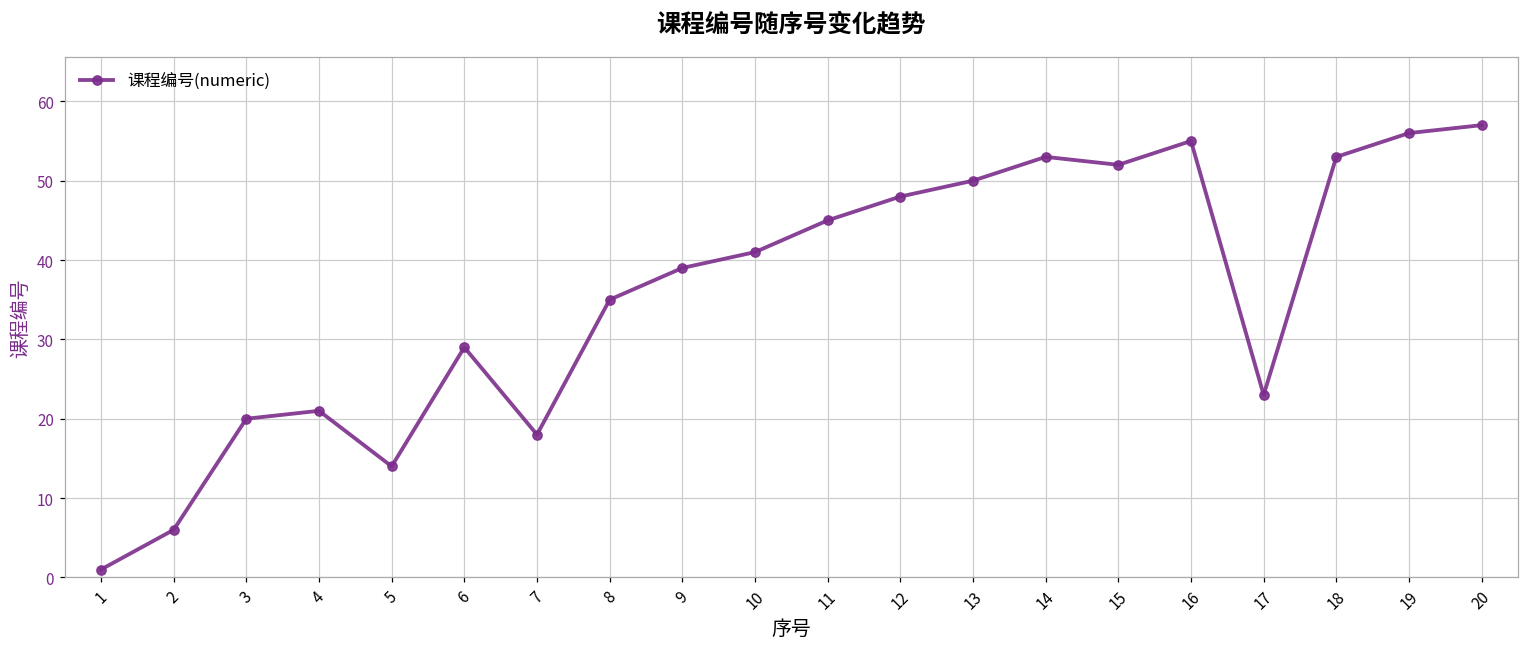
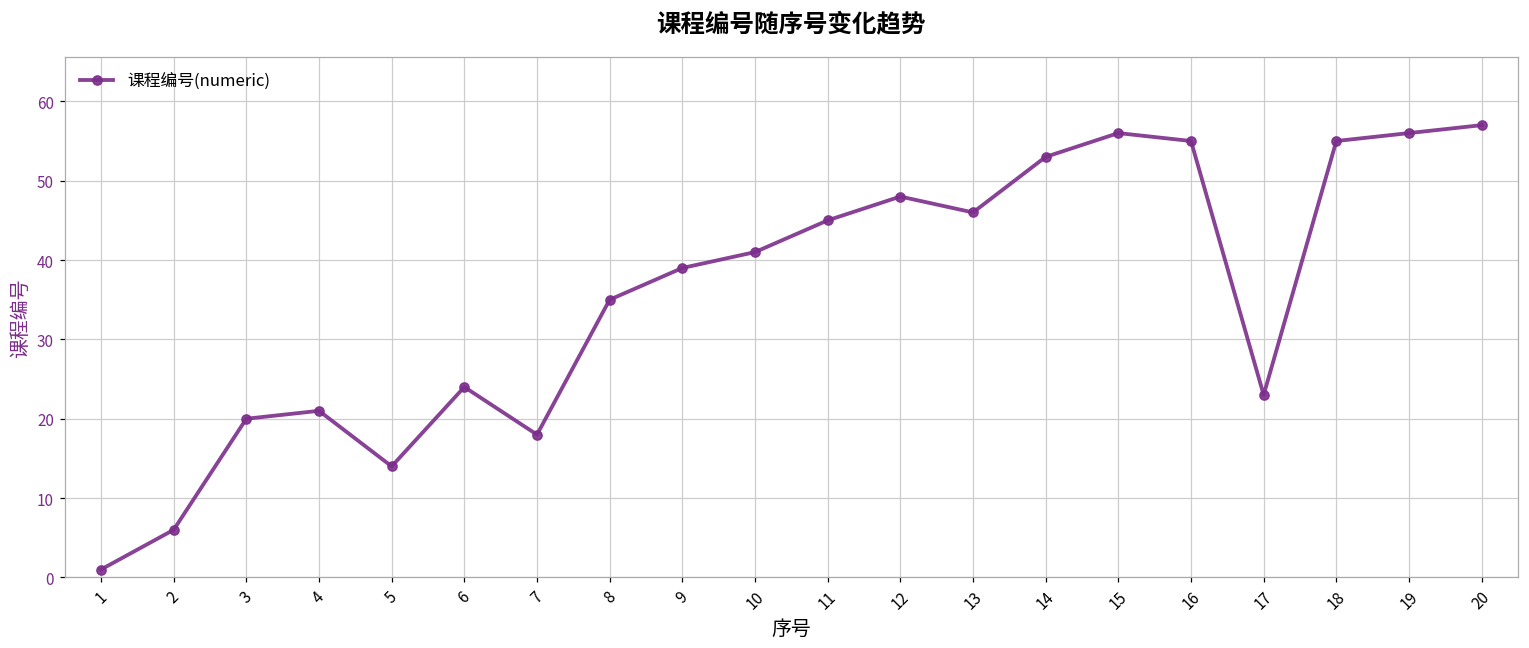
  {
    "1": 1,
    "2": 6,
    "3": 20,
    "4": 21,
    "5": 14,
-   "6": 29,
+   "6": 24,
    "7": 18,
    "8": 35,
    "9": 39,
    "10": 41,
    "11": 45,
    "12": 48,
-   "13": 50,
+   "13": 46,
    "14": 53,
-   "15": 52,
+   "15": 56,
    "16": 55,
    "17": 23,
-   "18": 53,
+   "18": 55,
    "19": 56,
    "20": 57
  }
